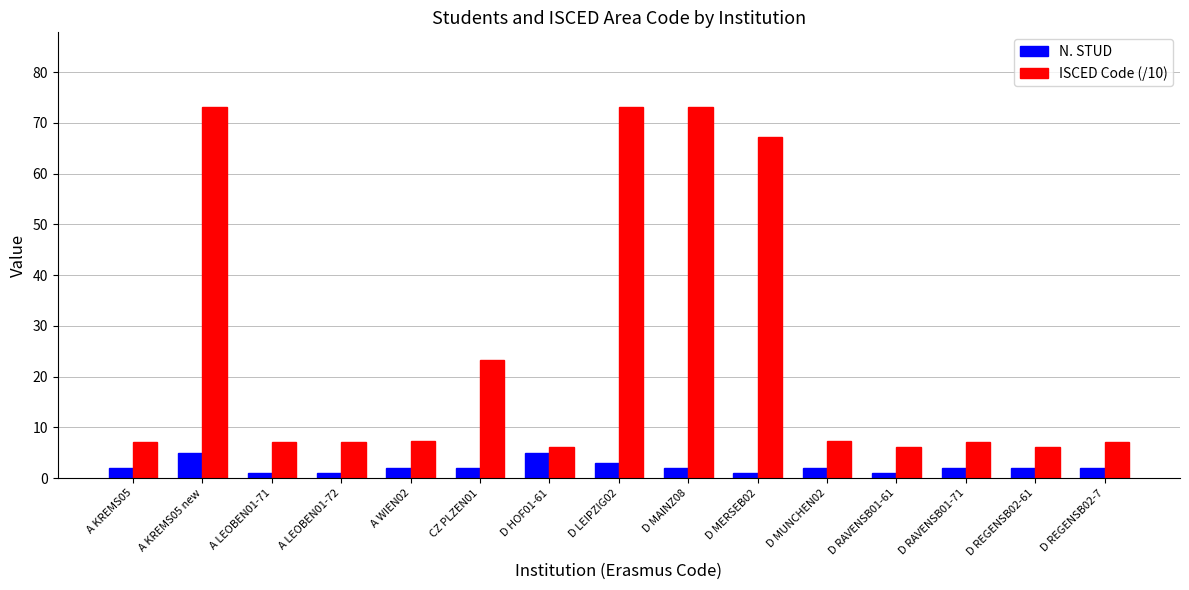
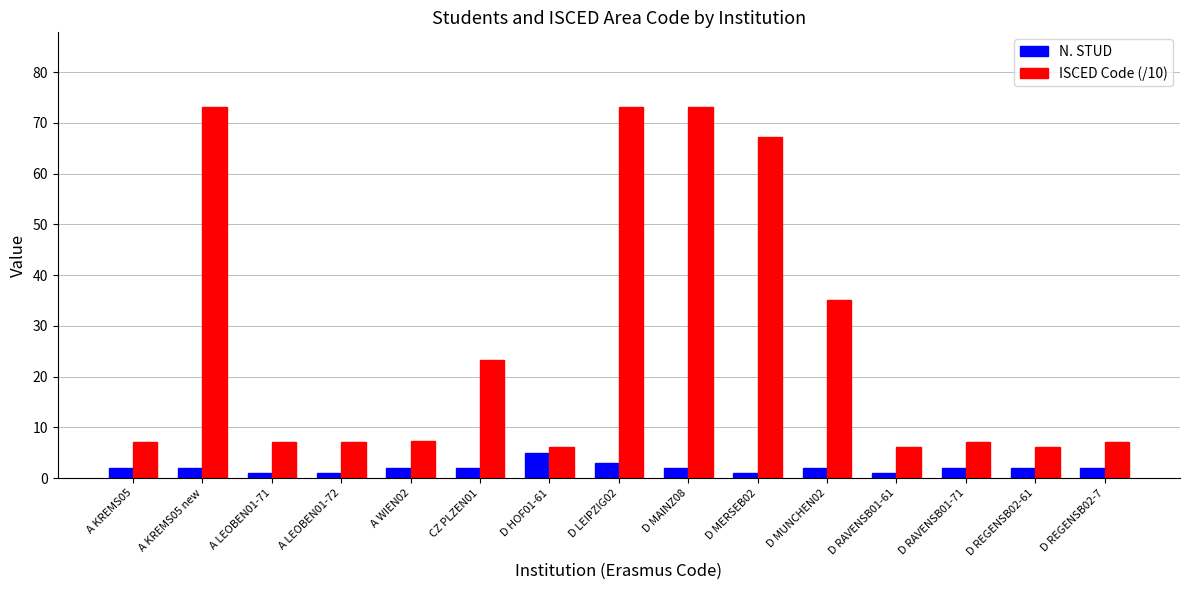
  {
    "N. STUD": {
      "A KREMS05": 2,
-     "A KREMS05 new": 5,
+     "A KREMS05 new": 2,
      "A LEOBEN01-71": 1,
      "A LEOBEN01-72": 1,
      "A WIEN02": 2,
      "CZ PLZEN01": 2,
      "D HOF01-61": 5,
      "D LEIPZIG02": 3,
      "D MAINZ08": 2,
      "D MERSEB02": 1,
      "D MUNCHEN02": 2,
      "D RAVENSB01-61": 1,
      "D RAVENSB01-71": 2,
      "D REGENSB02-61": 2,
      "D REGENSB02-7": 2
    },
    "ISCED Code (/10)": {
      "A KREMS05": 7,
      "A KREMS05 new": 73,
      "A LEOBEN01-71": 7,
      "A LEOBEN01-72": 7,
      "A WIEN02": 7,
      "CZ PLZEN01": 23,
      "D HOF01-61": 6,
      "D LEIPZIG02": 73,
      "D MAINZ08": 73,
      "D MERSEB02": 67,
-     "D MUNCHEN02": 7,
+     "D MUNCHEN02": 35,
      "D RAVENSB01-61": 6,
      "D RAVENSB01-71": 7,
      "D REGENSB02-61": 6,
      "D REGENSB02-7": 7
    }
  }
